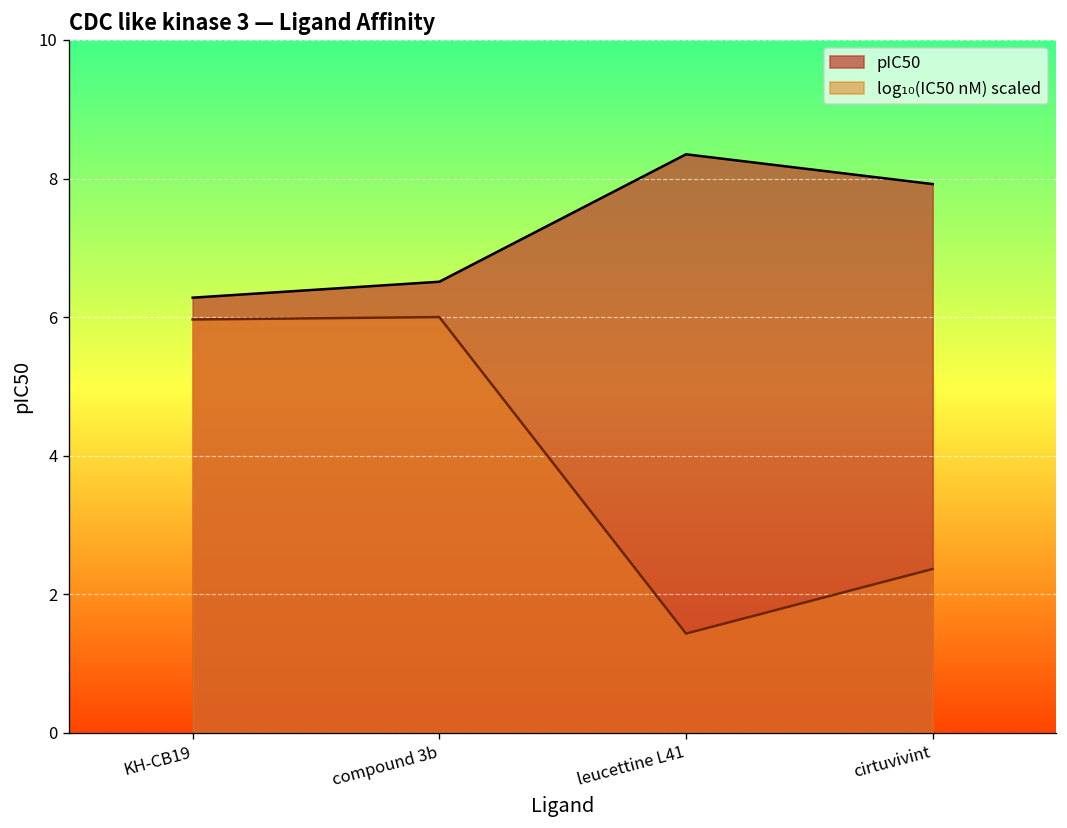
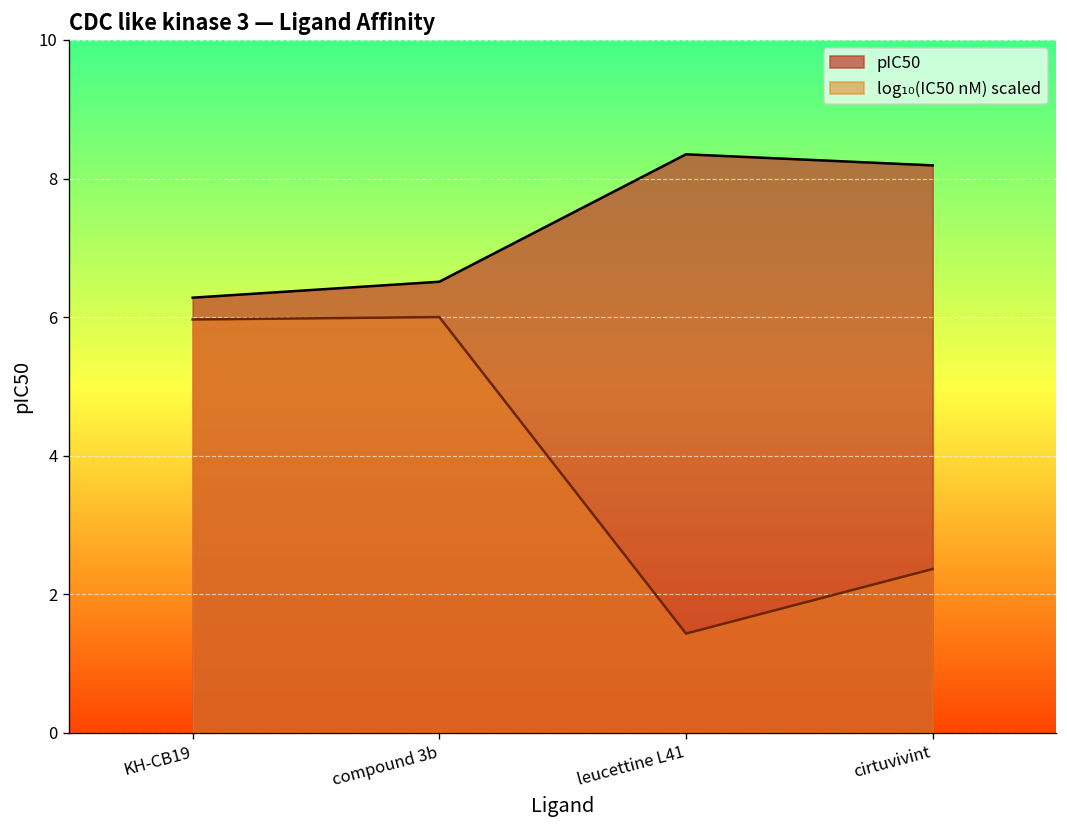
  {
    "pIC50": {
      "KH-CB19": 6.3,
      "compound 3b": 6.5,
      "leucettine L41": 8.4,
-     "cirtuvivint": 7.9
+     "cirtuvivint": 8.2
    },
    "log₁₀(IC50 nM) scaled": {
      "KH-CB19": 6.0,
      "compound 3b": 6.0,
      "leucettine L41": 1.4,
      "cirtuvivint": 2.4
    }
  }
